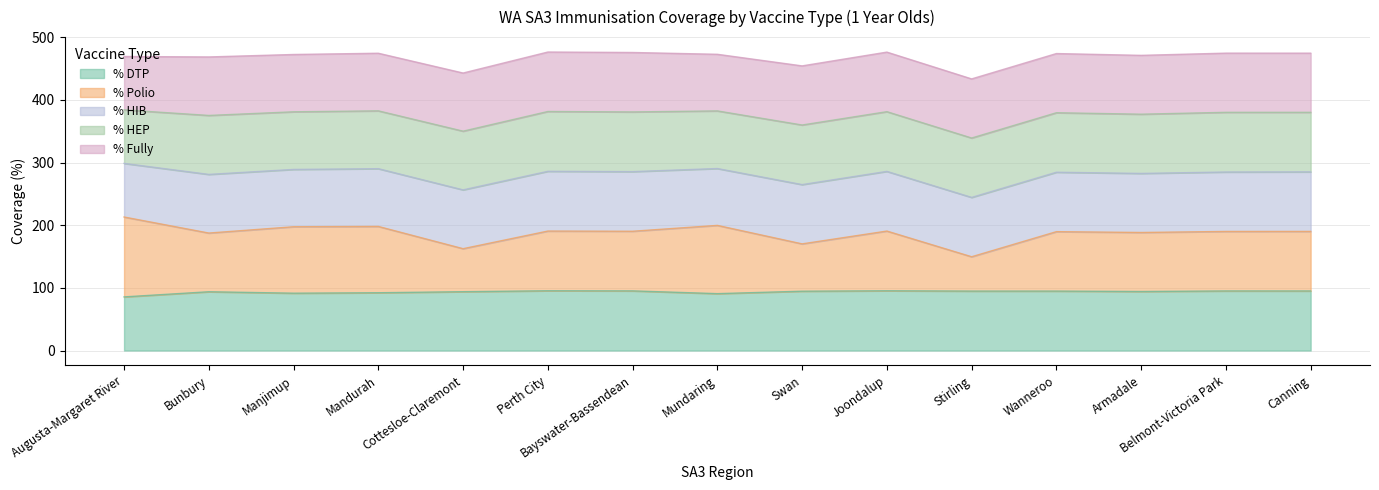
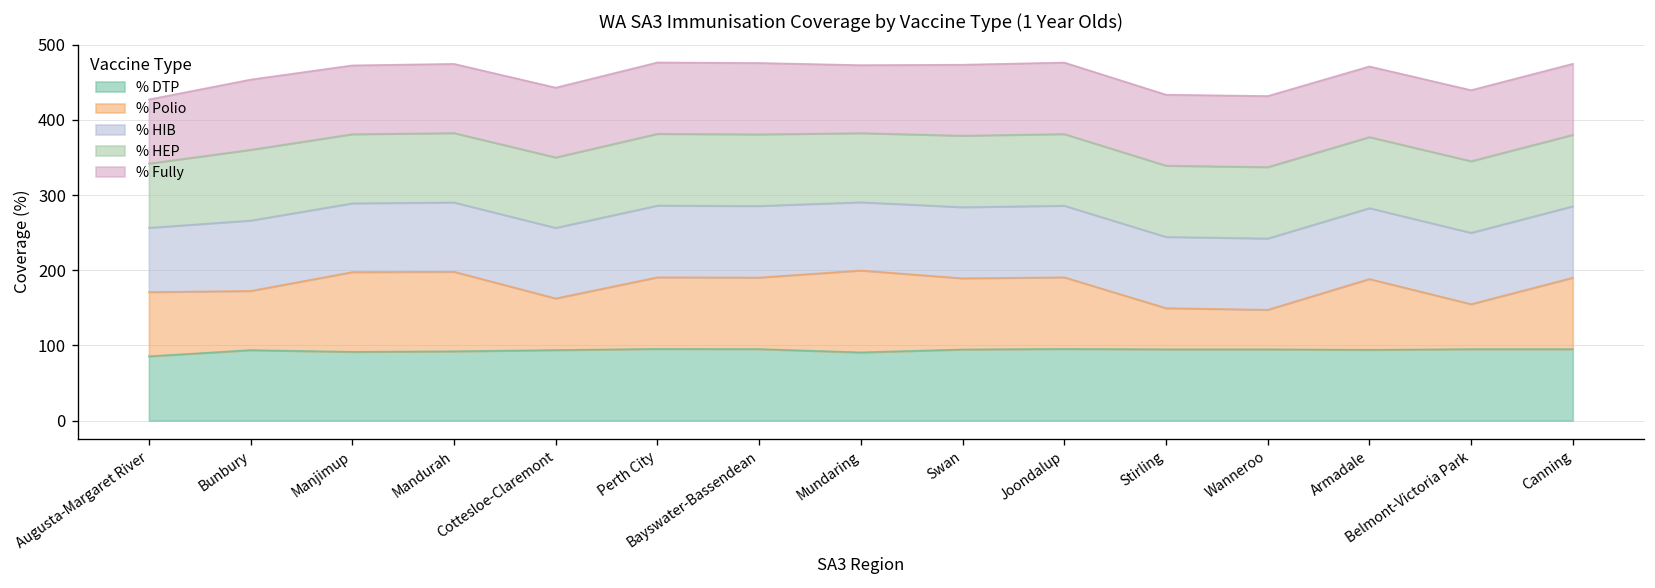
  {
    "% Polio": {
-     "Augusta-Margaret River": 130,
-     "Bunbury": 90,
+     "Augusta-Margaret River": 90,
+     "Bunbury": 80,
      "Manjimup": 110,
      "Mandurah": 110,
      "Cottesloe-Claremont": 70,
      "Perth City": 100,
      "Bayswater-Bassendean": 100,
      "Mundaring": 110,
-     "Swan": 80,
+     "Swan": 90,
      "Joondalup": 100,
      "Stirling": 50,
-     "Wanneroo": 90,
+     "Wanneroo": 50,
      "Armadale": 90,
-     "Belmont-Victoria Park": 90,
+     "Belmont-Victoria Park": 60,
      "Canning": 100
    }
  }
